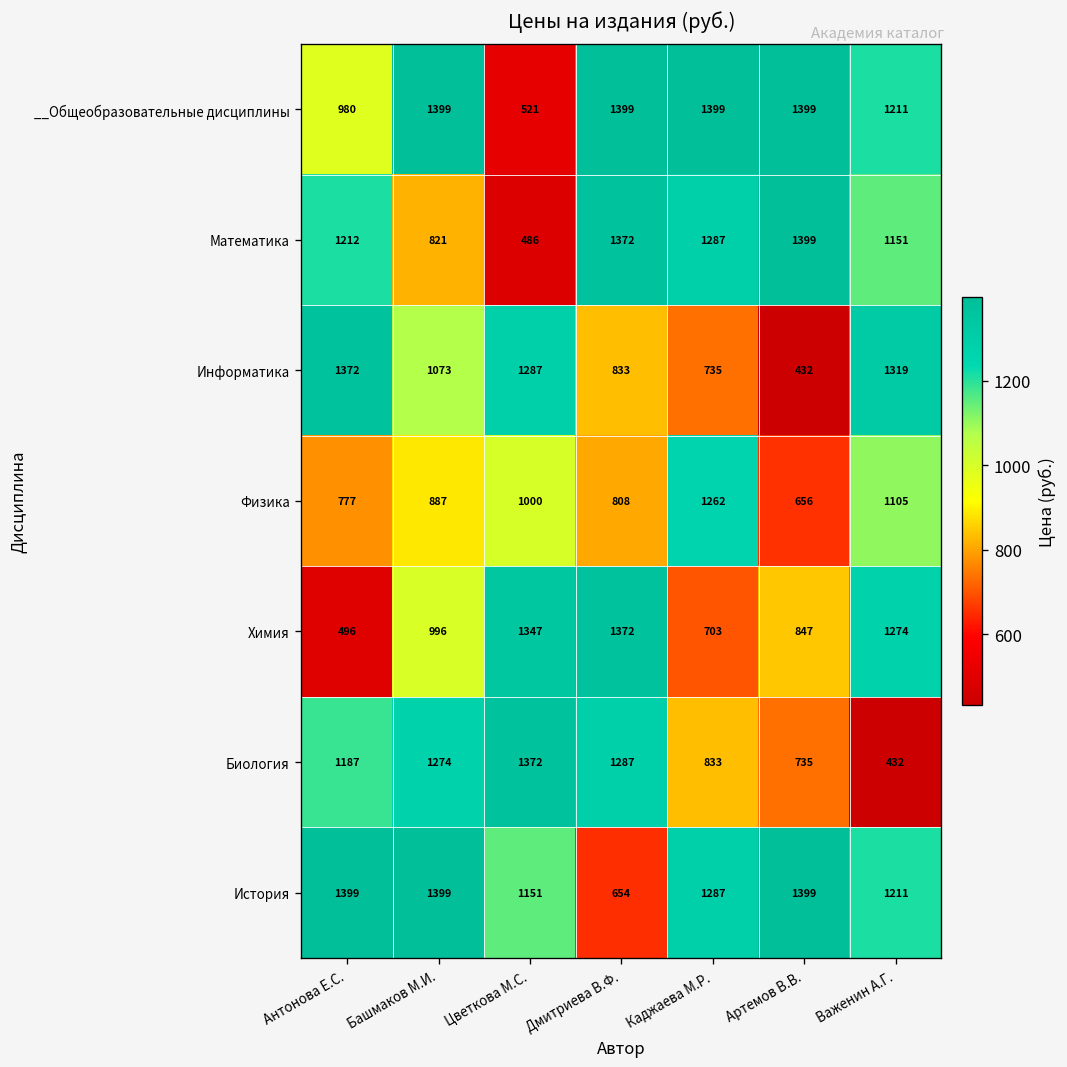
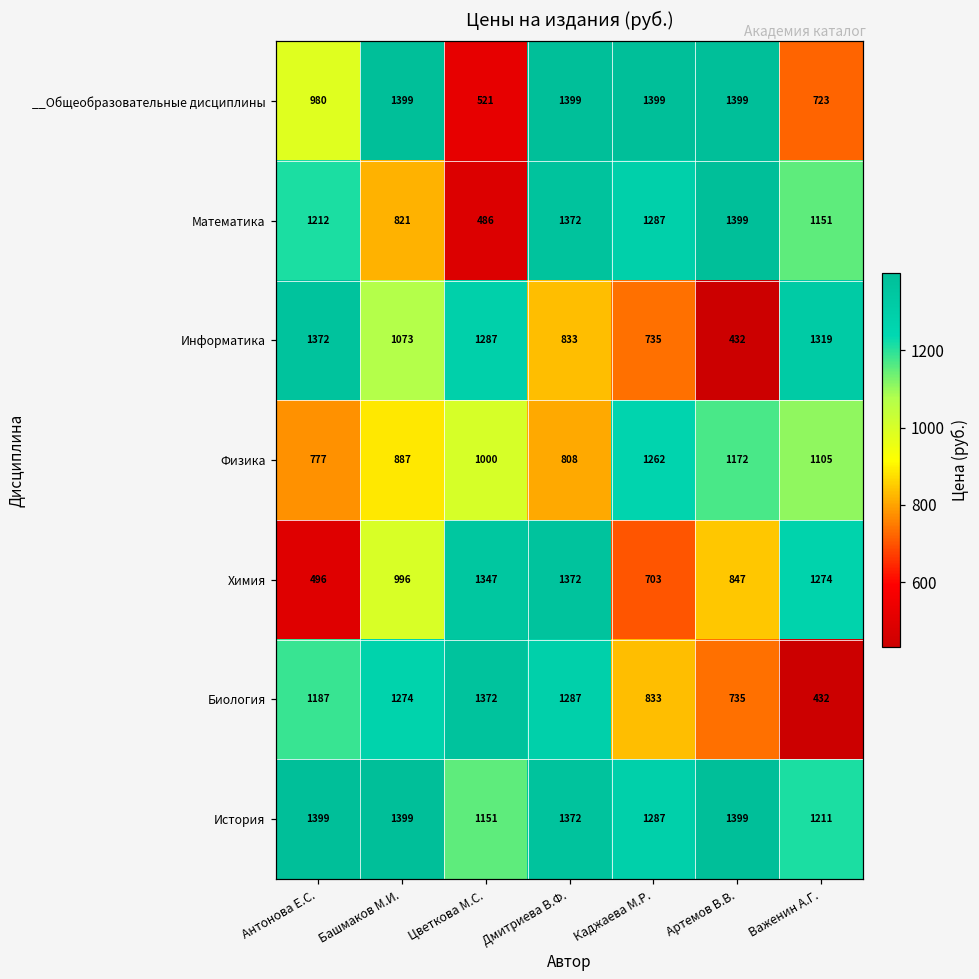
  {
    "__Общеобразовательные дисциплины": {
      "Антонова Е.С.": 980,
      "Башмаков М.И.": 1399,
      "Цветкова М.С.": 521,
      "Дмитриева В.Ф.": 1399,
      "Каджаева М.Р.": 1399,
      "Артемов В.В.": 1399,
-     "Важенин А.Г.": 1211
+     "Важенин А.Г.": 723
    },
    "Математика": {
      "Антонова Е.С.": 1212,
      "Башмаков М.И.": 821,
      "Цветкова М.С.": 486,
      "Дмитриева В.Ф.": 1372,
      "Каджаева М.Р.": 1287,
      "Артемов В.В.": 1399,
      "Важенин А.Г.": 1151
    },
    "Информатика": {
      "Антонова Е.С.": 1372,
      "Башмаков М.И.": 1073,
      "Цветкова М.С.": 1287,
      "Дмитриева В.Ф.": 833,
      "Каджаева М.Р.": 735,
      "Артемов В.В.": 432,
      "Важенин А.Г.": 1319
    },
    "Физика": {
      "Антонова Е.С.": 777,
      "Башмаков М.И.": 887,
      "Цветкова М.С.": 1000,
      "Дмитриева В.Ф.": 808,
      "Каджаева М.Р.": 1262,
-     "Артемов В.В.": 656,
+     "Артемов В.В.": 1172,
      "Важенин А.Г.": 1105
    },
    "Химия": {
      "Антонова Е.С.": 496,
      "Башмаков М.И.": 996,
      "Цветкова М.С.": 1347,
      "Дмитриева В.Ф.": 1372,
      "Каджаева М.Р.": 703,
      "Артемов В.В.": 847,
      "Важенин А.Г.": 1274
    },
    "Биология": {
      "Антонова Е.С.": 1187,
      "Башмаков М.И.": 1274,
      "Цветкова М.С.": 1372,
      "Дмитриева В.Ф.": 1287,
      "Каджаева М.Р.": 833,
      "Артемов В.В.": 735,
      "Важенин А.Г.": 432
    },
    "История": {
      "Антонова Е.С.": 1399,
      "Башмаков М.И.": 1399,
      "Цветкова М.С.": 1151,
-     "Дмитриева В.Ф.": 654,
+     "Дмитриева В.Ф.": 1372,
      "Каджаева М.Р.": 1287,
      "Артемов В.В.": 1399,
      "Важенин А.Г.": 1211
    }
  }
